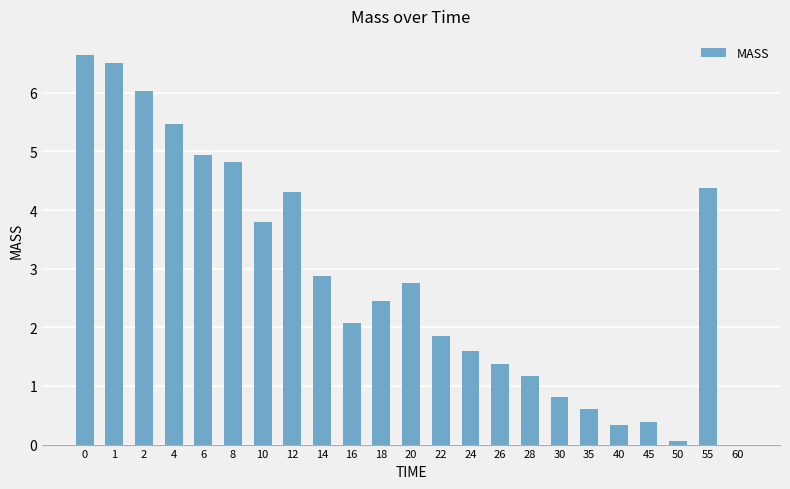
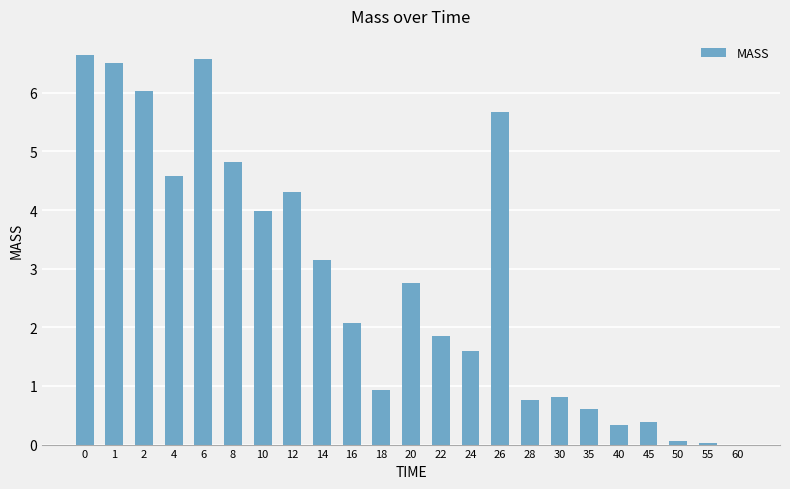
  {
    "0": 6.6,
    "1": 6.5,
    "2": 6.0,
-   "4": 5.5,
-   "6": 4.9,
+   "4": 4.6,
+   "6": 6.6,
    "8": 4.8,
-   "10": 3.8,
+   "10": 4.0,
    "12": 4.3,
-   "14": 2.9,
+   "14": 3.2,
    "16": 2.1,
-   "18": 2.5,
+   "18": 0.9,
    "20": 2.8,
    "22": 1.9,
    "24": 1.6,
-   "26": 1.4,
-   "28": 1.2,
+   "26": 5.7,
+   "28": 0.8,
    "30": 0.8,
    "35": 0.6,
    "40": 0.3,
    "45": 0.4,
    "50": 0.1,
-   "55": 4.4,
+   "55": 0.0,
    "60": 0.0
  }
